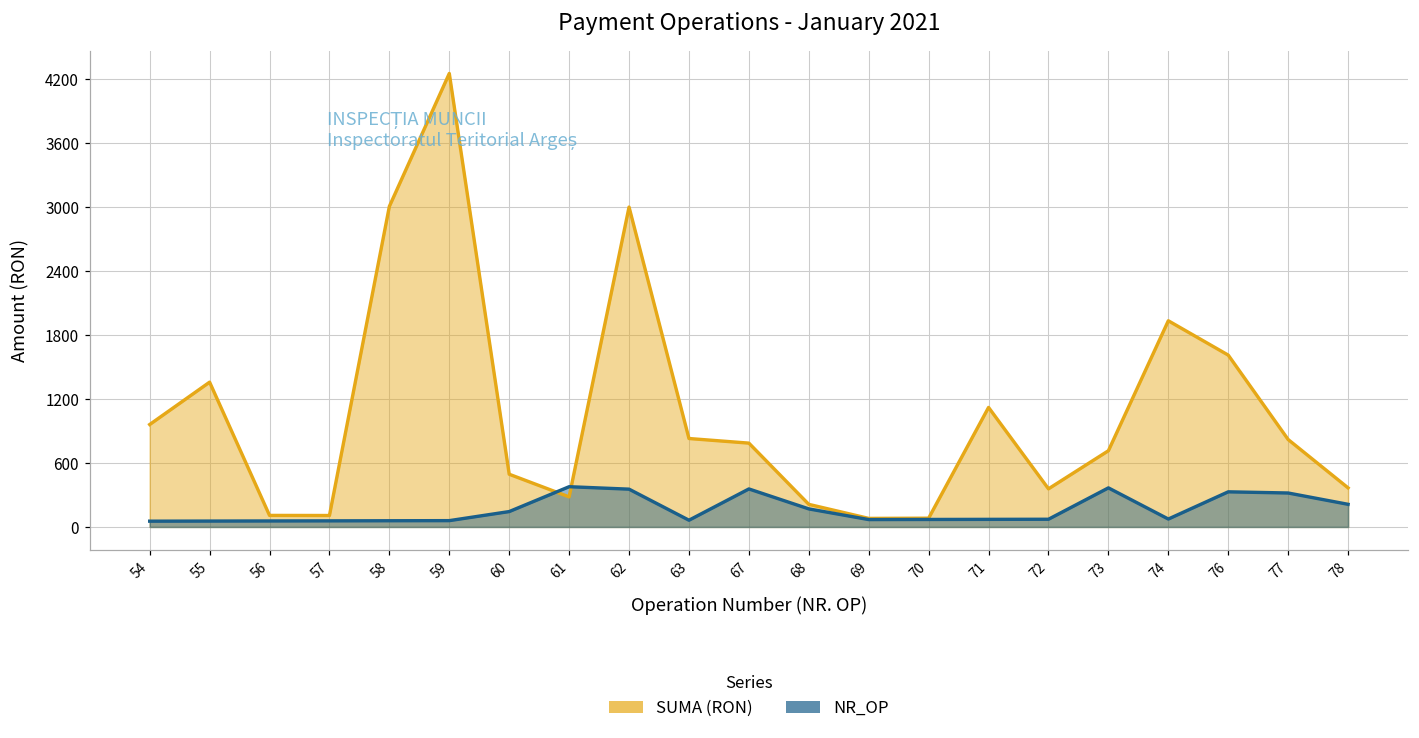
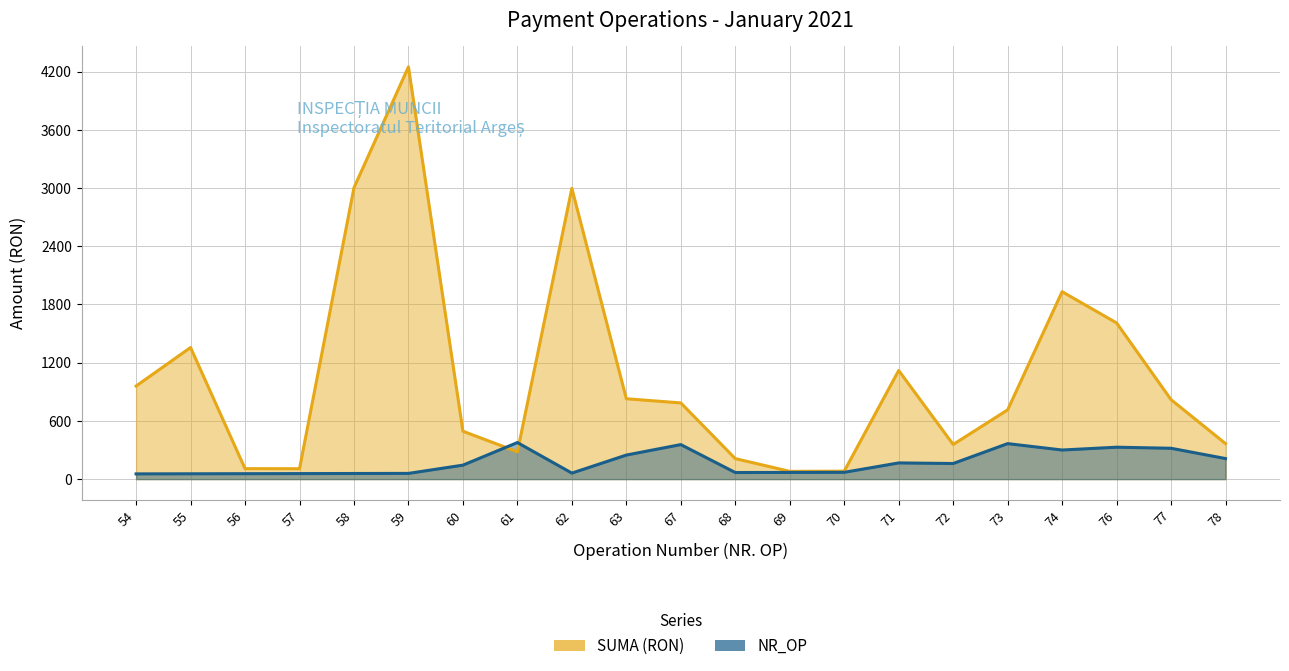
  {
    "NR_OP": {
      "54": 100,
      "55": 100,
      "56": 100,
      "57": 100,
      "58": 100,
      "59": 100,
      "60": 100,
      "61": 400,
-     "62": 400,
-     "63": 100,
+     "62": 100,
+     "63": 200,
      "67": 400,
-     "68": 200,
-     "71": 100,
-     "72": 100,
+     "68": 100,
+     "71": 200,
+     "72": 200,
      "73": 400,
-     "74": 100,
+     "74": 300,
      "76": 300,
      "77": 300,
      "78": 200
    }
  }
